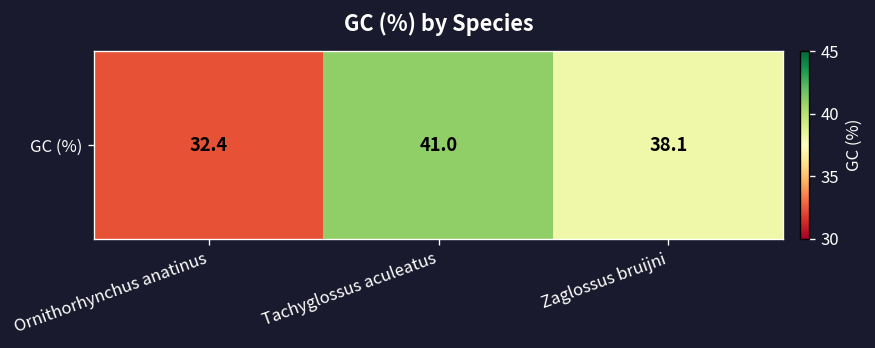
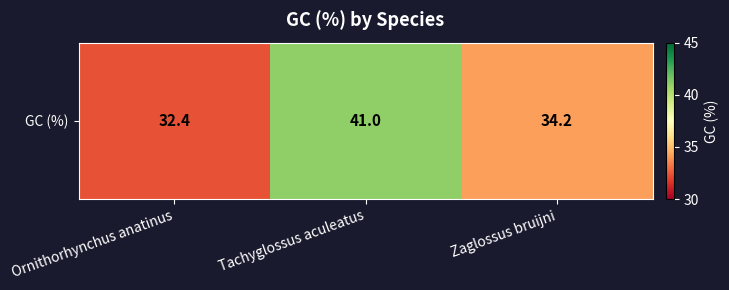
  {
    "GC (%)": {
      "Ornithorhynchus anatinus": 32.4,
      "Tachyglossus aculeatus": 41.0,
-     "Zaglossus bruijni": 38.1
+     "Zaglossus bruijni": 34.2
    }
  }
